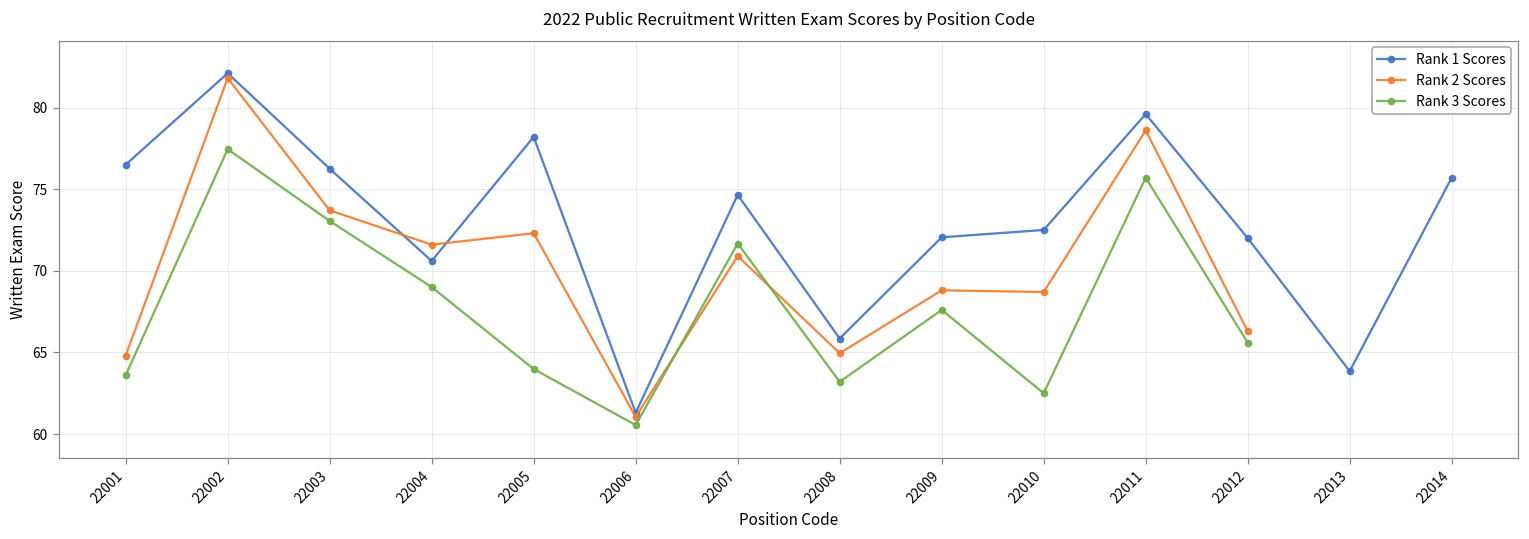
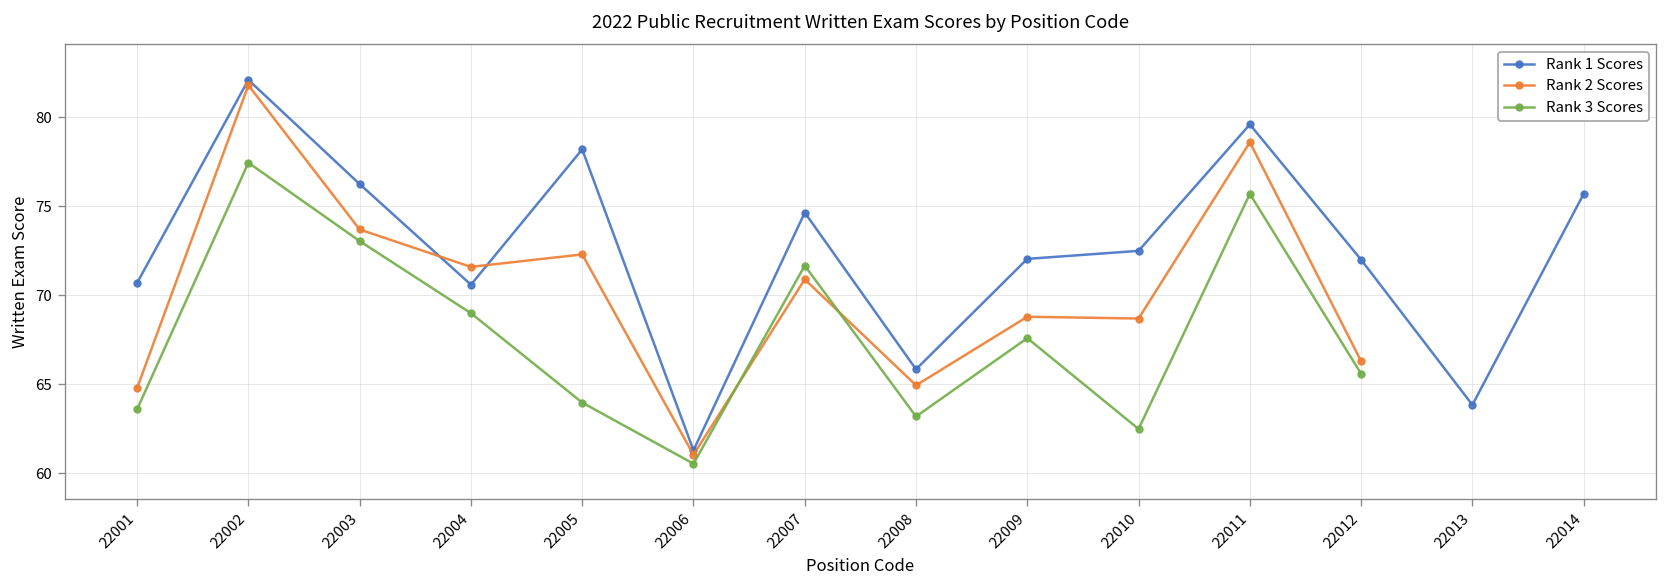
  {
    "Rank 1 Scores": {
-     "22001": 76.5,
+     "22001": 70.7,
      "22002": 82.1,
      "22003": 76.3,
      "22004": 70.6,
      "22005": 78.2,
      "22006": 61.3,
      "22007": 74.7,
      "22008": 65.9,
      "22009": 72.1,
      "22010": 72.5,
      "22011": 79.6,
      "22012": 72.0,
      "22013": 63.9,
      "22014": 75.7
    },
    "Rank 2 Scores": {
      "22001": 64.8,
      "22002": 81.8,
      "22003": 73.7,
      "22004": 71.6,
      "22005": 72.3,
      "22006": 61.1,
      "22007": 70.9,
      "22008": 65.0,
      "22009": 68.8,
      "22010": 68.7,
      "22011": 78.6,
      "22012": 66.3
    },
    "Rank 3 Scores": {
      "22001": 63.6,
      "22002": 77.5,
      "22003": 73.1,
      "22004": 69.0,
      "22005": 64.0,
      "22006": 60.6,
      "22007": 71.7,
      "22008": 63.2,
      "22009": 67.6,
      "22010": 62.5,
      "22011": 75.7,
      "22012": 65.6
    }
  }
